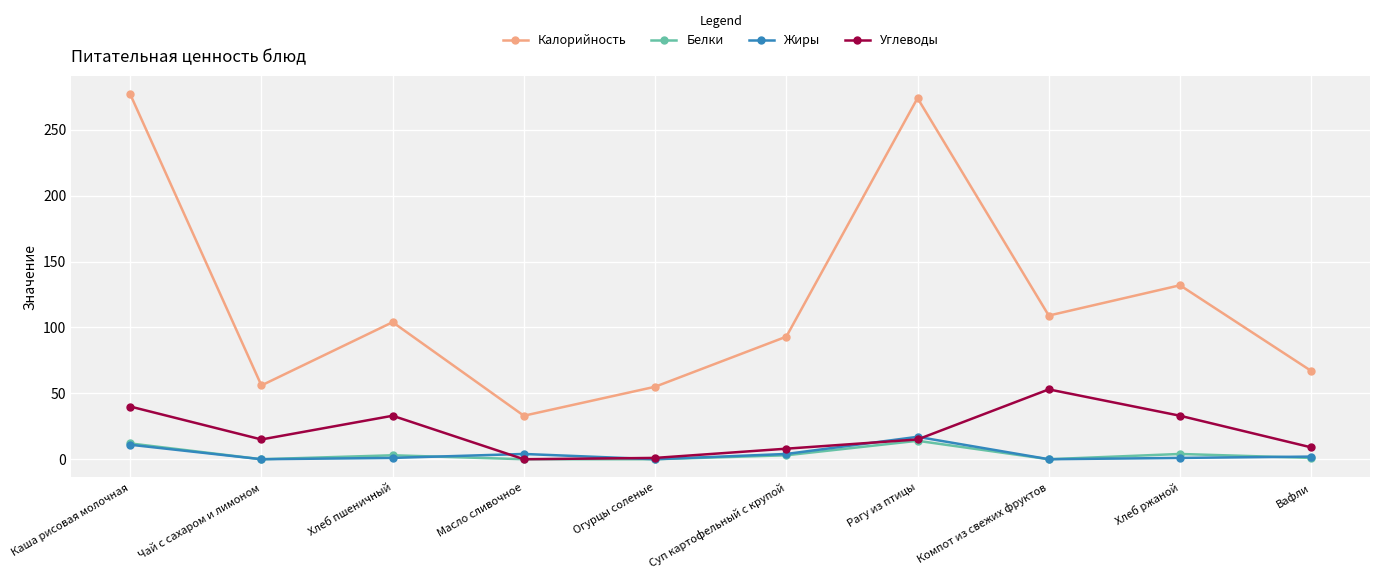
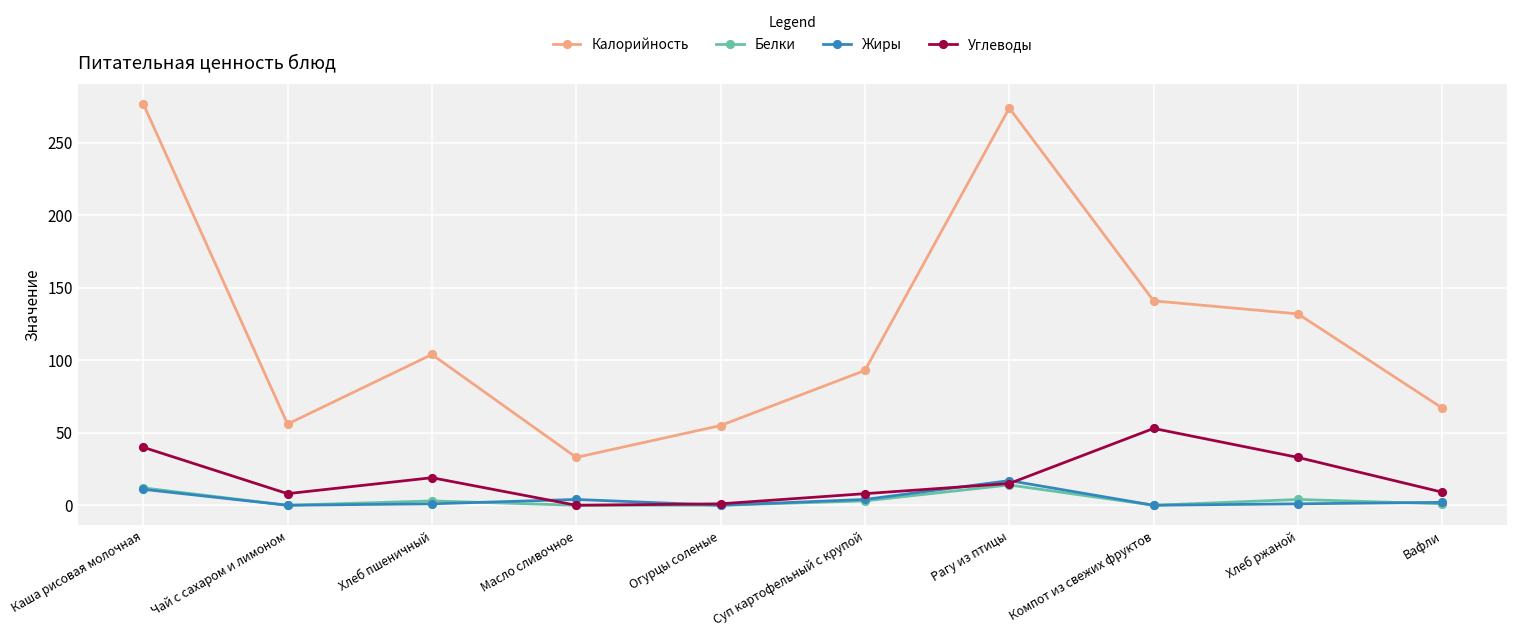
  {
    "Калорийность": {
      "Каша рисовая молочная": 277,
      "Чай с сахаром и лимоном": 56,
      "Хлеб пшеничный": 104,
      "Масло сливочное": 33,
      "Огурцы соленые": 55,
      "Суп картофельный с крупой": 93,
      "Рагу из птицы": 274,
-     "Компот из свежих фруктов": 109,
+     "Компот из свежих фруктов": 141,
      "Хлеб ржаной": 132,
      "Вафли": 67
    },
    "Белки": {
      "Хлеб пшеничный": 3,
      "Хлеб ржаной": 4
    },
    "Жиры": {
      "Хлеб пшеничный": 1,
      "Масло сливочное": 4,
      "Рагу из птицы": 17,
      "Хлеб ржаной": 1
    },
    "Углеводы": {
      "Каша рисовая молочная": 40,
-     "Чай с сахаром и лимоном": 15,
-     "Хлеб пшеничный": 33,
+     "Чай с сахаром и лимоном": 8,
+     "Хлеб пшеничный": 19,
      "Суп картофельный с крупой": 8,
      "Компот из свежих фруктов": 53,
      "Хлеб ржаной": 33,
      "Вафли": 9
    }
  }
